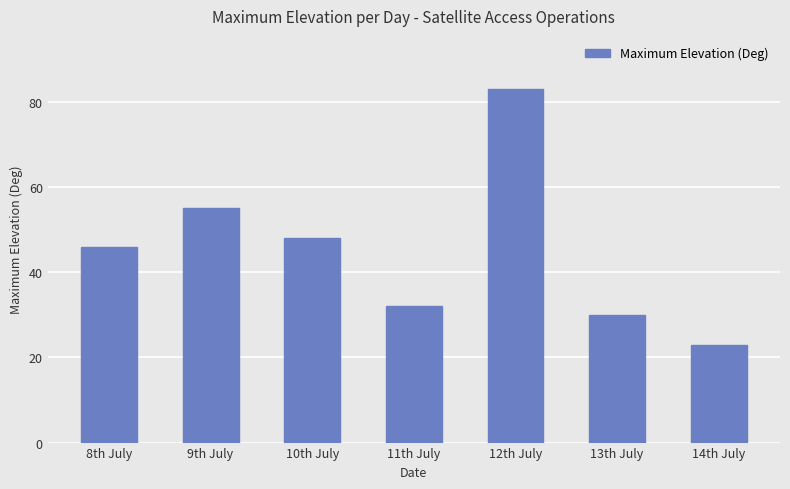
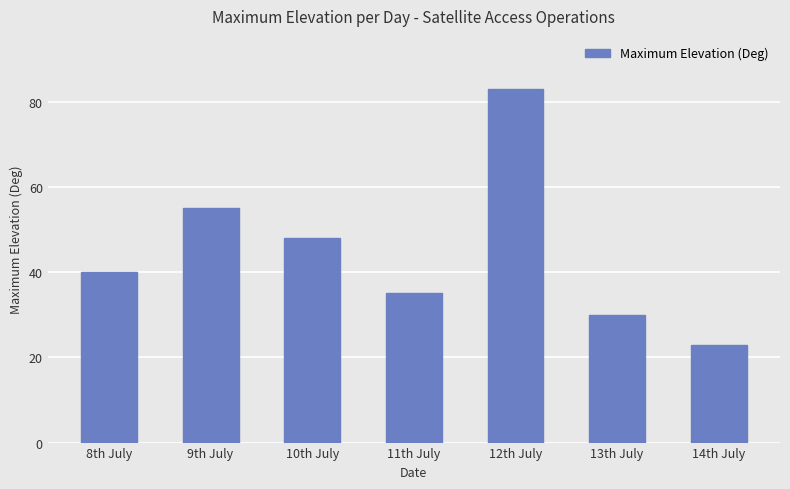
  {
-   "8th July": 46,
+   "8th July": 40,
    "9th July": 55,
    "10th July": 48,
-   "11th July": 32,
+   "11th July": 35,
    "12th July": 83,
    "13th July": 30,
    "14th July": 23
  }
